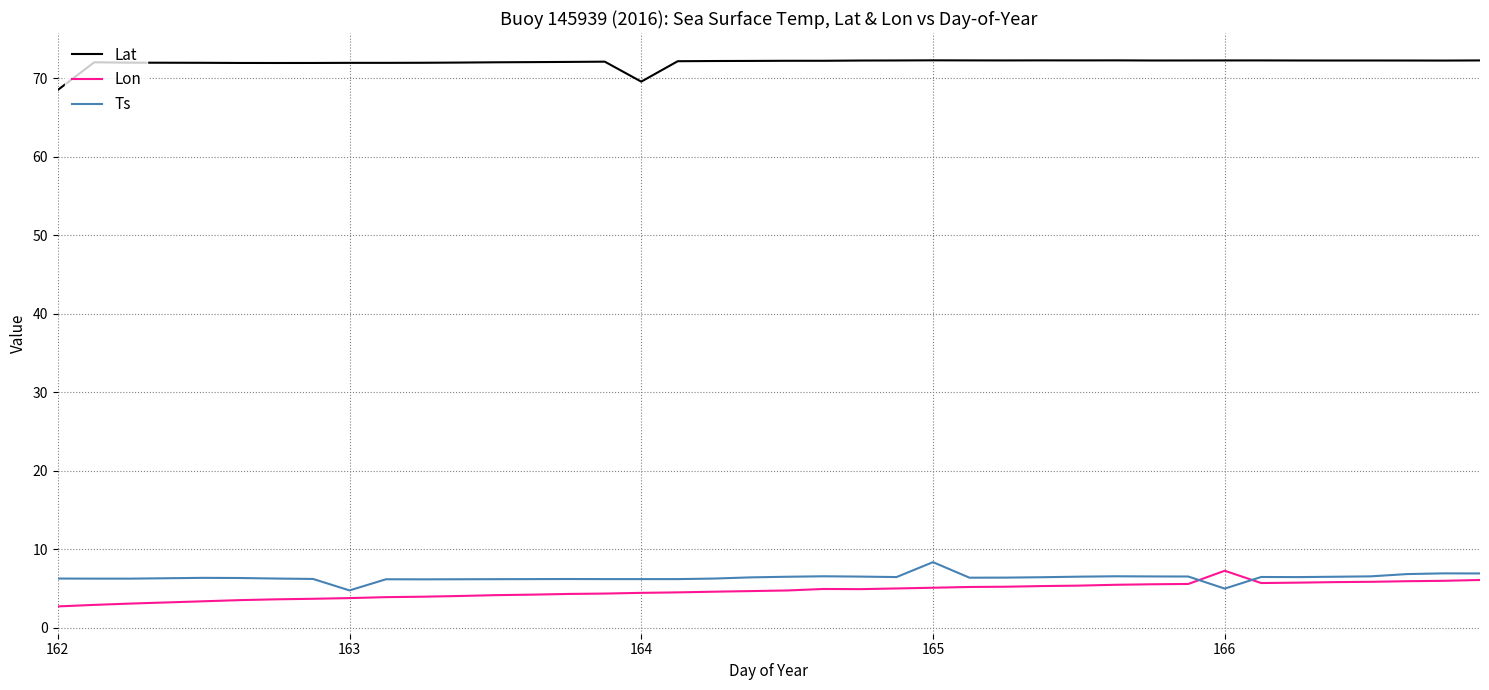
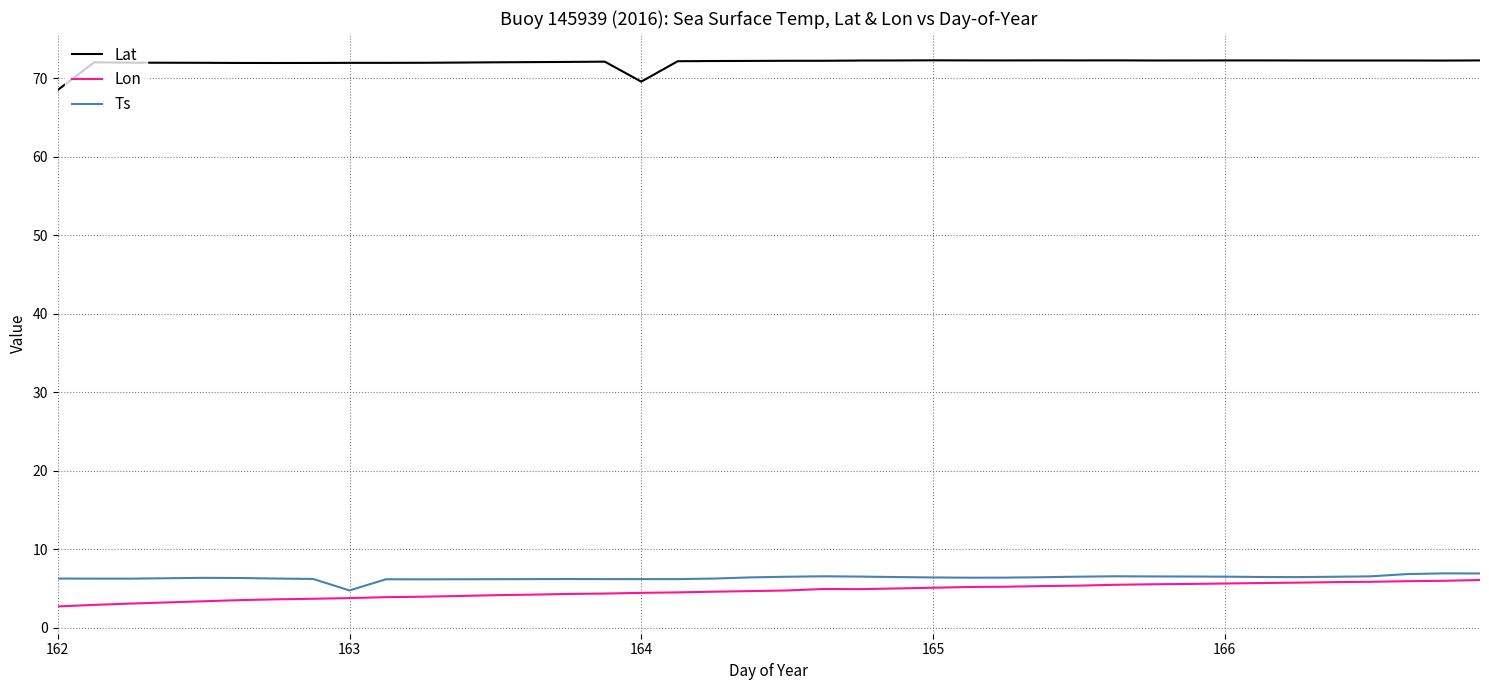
  {
    "Lat": {
      "162": 69,
      "163": 72,
      "164": 70,
      "165": 72,
      "166": 72
    },
    "Lon": {
      "162": 3,
      "163": 4,
      "164": 4,
      "165": 5,
-     "166": 7
+     "166": 6
    },
    "Ts": {
      "162": 6,
      "163": 5,
      "164": 6,
-     "165": 8,
-     "166": 5
+     "165": 6,
+     "166": 7
    }
  }
